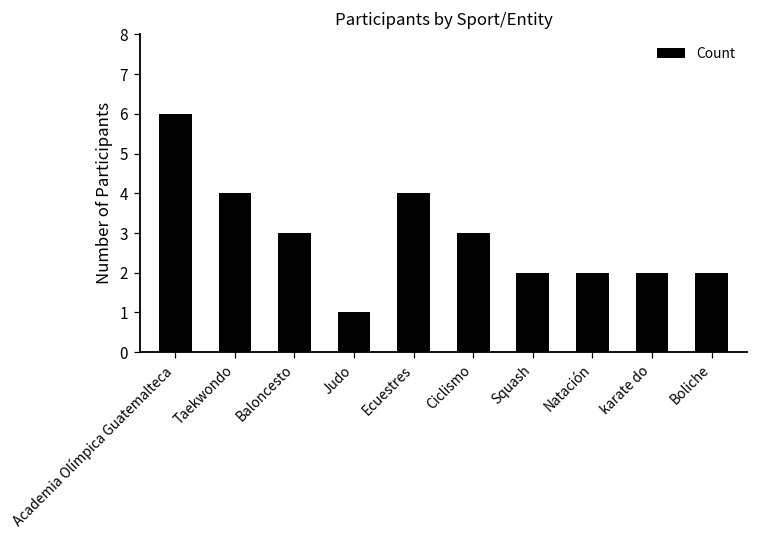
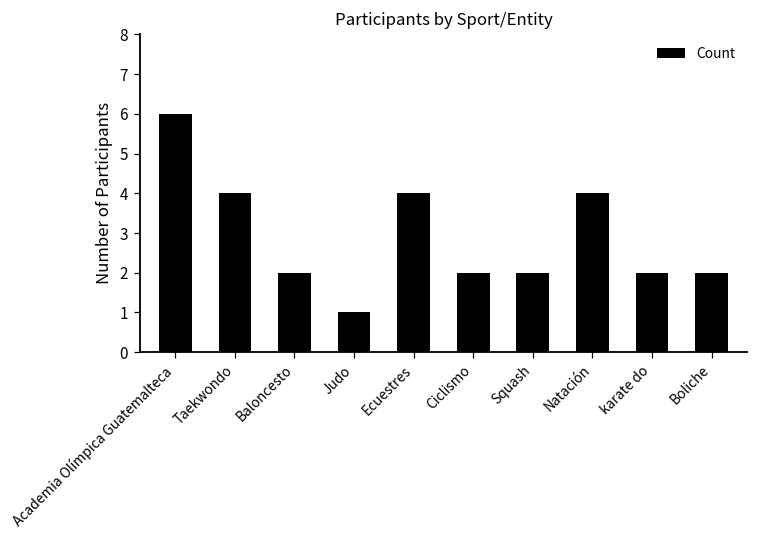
  {
    "Academia Olímpica Guatemalteca": 6,
    "Taekwondo": 4,
-   "Baloncesto": 3,
+   "Baloncesto": 2,
    "Judo": 1,
    "Ecuestres": 4,
-   "Ciclismo": 3,
+   "Ciclismo": 2,
    "Squash": 2,
-   "Natación": 2,
+   "Natación": 4,
    "karate do": 2,
    "Boliche": 2
  }
